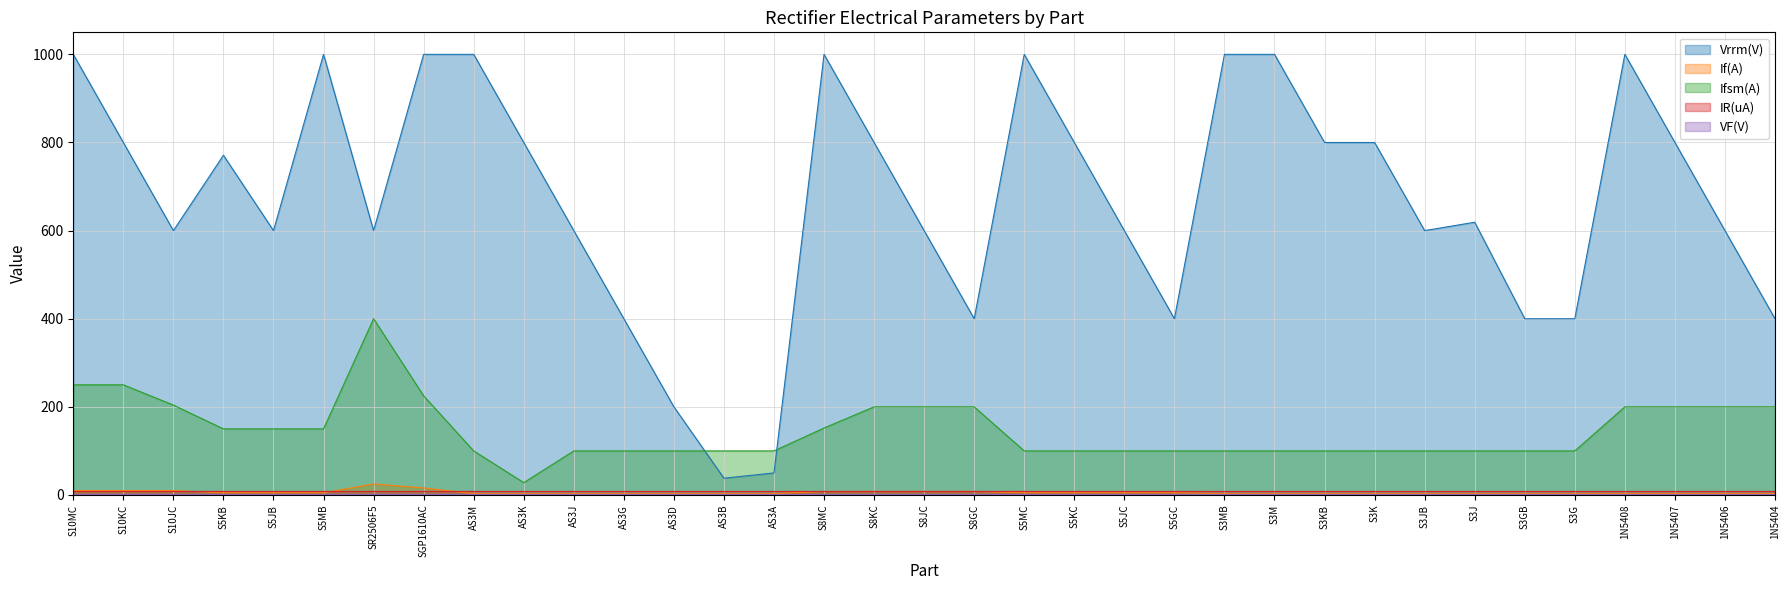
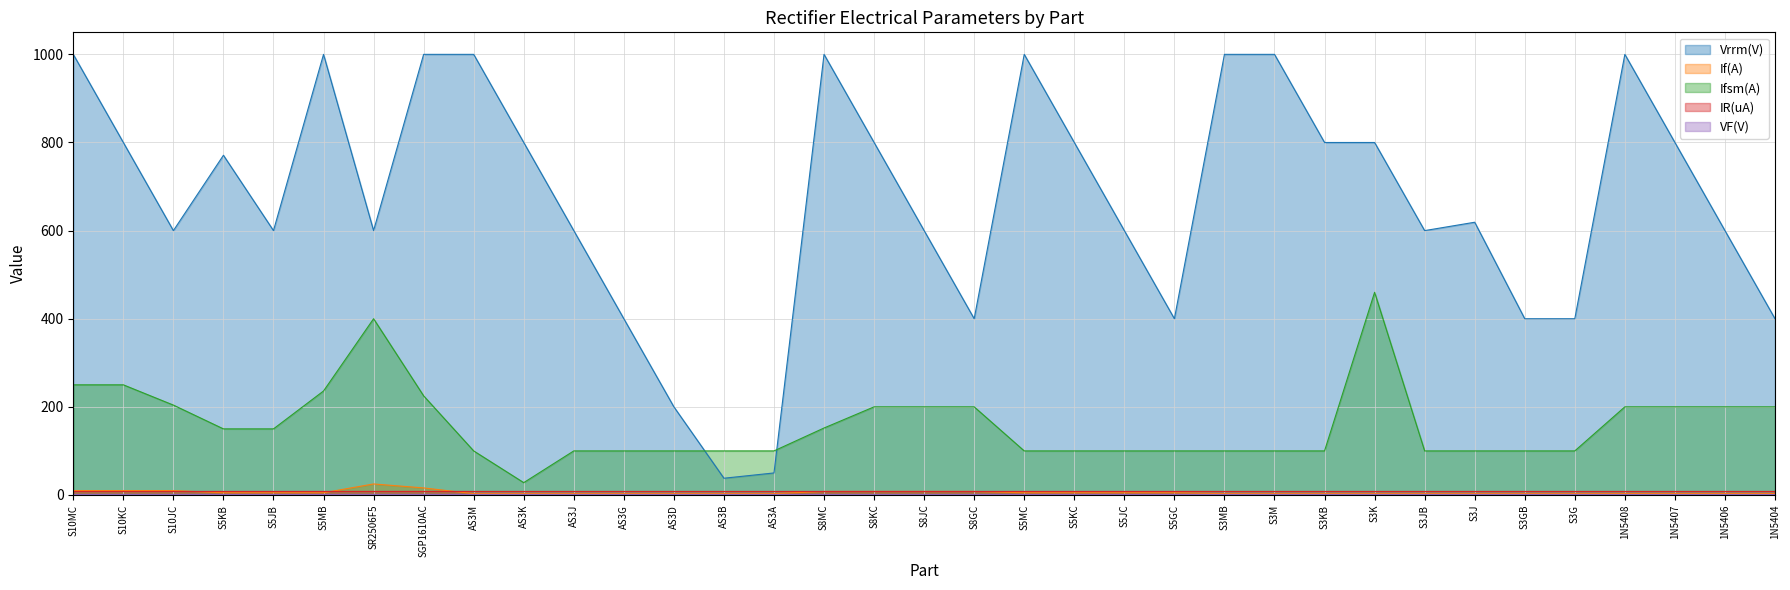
  {
    "Vrrm(V)": {
      "S10MC": 1000,
      "S10KC": 800,
      "S10JC": 600,
      "S5KB": 770,
      "S5JB": 600,
      "S5MB": 1000,
      "SR2506F5": 600,
      "SGP1610AC": 1000,
      "AS3M": 1000,
      "AS3K": 800,
      "AS3J": 600,
      "AS3G": 400,
      "AS3D": 200,
      "AS3B": 40,
      "AS3A": 50,
      "S8MC": 1000,
      "S8KC": 800,
      "S8JC": 600,
      "S8GC": 400,
      "S5MC": 1000,
      "S5KC": 800,
      "S5JC": 600,
      "S5GC": 400,
      "S3MB": 1000,
      "S3M": 1000,
      "S3KB": 800,
      "S3K": 800,
      "S3JB": 600,
      "S3J": 620,
      "S3GB": 400,
      "S3G": 400,
      "1N5408": 1000,
      "1N5407": 800,
      "1N5406": 600,
      "1N5404": 400
    },
    "Ifsm(A)": {
      "S10MC": 250,
      "S10KC": 250,
      "S10JC": 200,
      "S5KB": 150,
      "S5JB": 150,
-     "S5MB": 150,
+     "S5MB": 240,
      "SR2506F5": 400,
      "SGP1610AC": 230,
      "AS3M": 100,
      "AS3K": 30,
      "AS3J": 100,
      "AS3G": 100,
      "AS3D": 100,
      "AS3B": 100,
      "AS3A": 100,
      "S8MC": 150,
      "S8KC": 200,
      "S8JC": 200,
      "S8GC": 200,
      "S5MC": 100,
      "S5KC": 100,
      "S5JC": 100,
      "S5GC": 100,
      "S3MB": 100,
      "S3M": 100,
      "S3KB": 100,
-     "S3K": 100,
+     "S3K": 460,
      "S3JB": 100,
      "S3J": 100,
      "S3GB": 100,
      "S3G": 100,
      "1N5408": 200,
      "1N5407": 200,
      "1N5406": 200,
      "1N5404": 200
    },
    "VF(V)": {
      "S10MC": 0,
      "S10KC": 0,
      "S10JC": 0,
      "SR2506F5": 0,
      "SGP1610AC": 0,
      "S8MC": 0,
      "S8KC": 0,
      "S8JC": 0,
      "S8GC": 0
    }
  }
